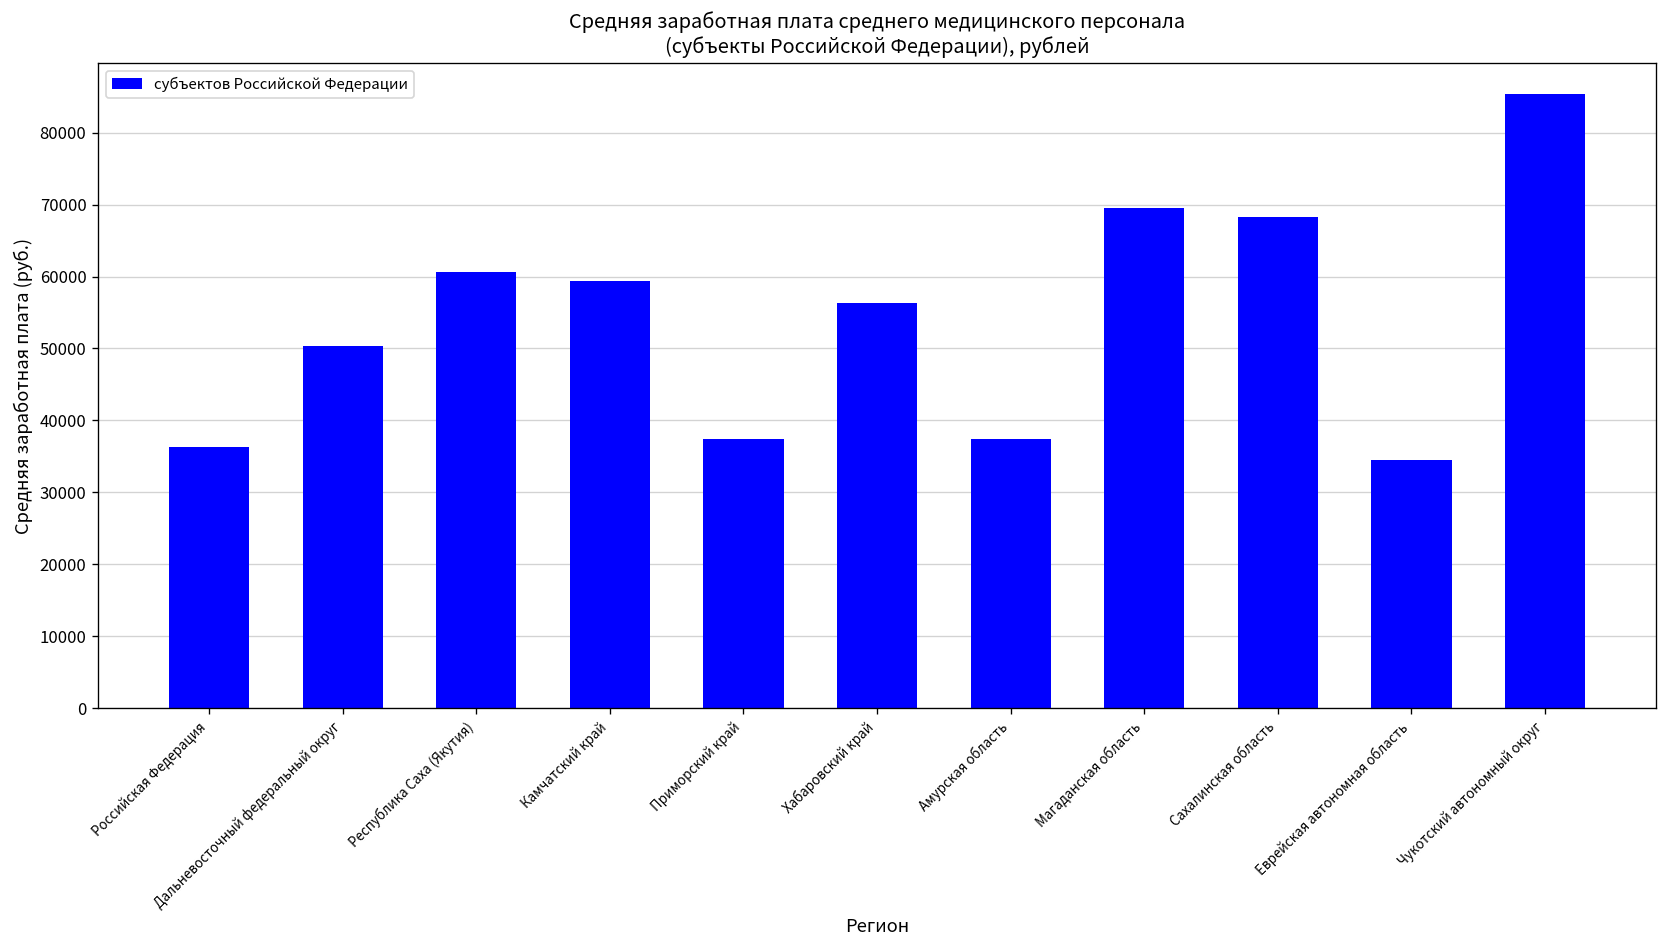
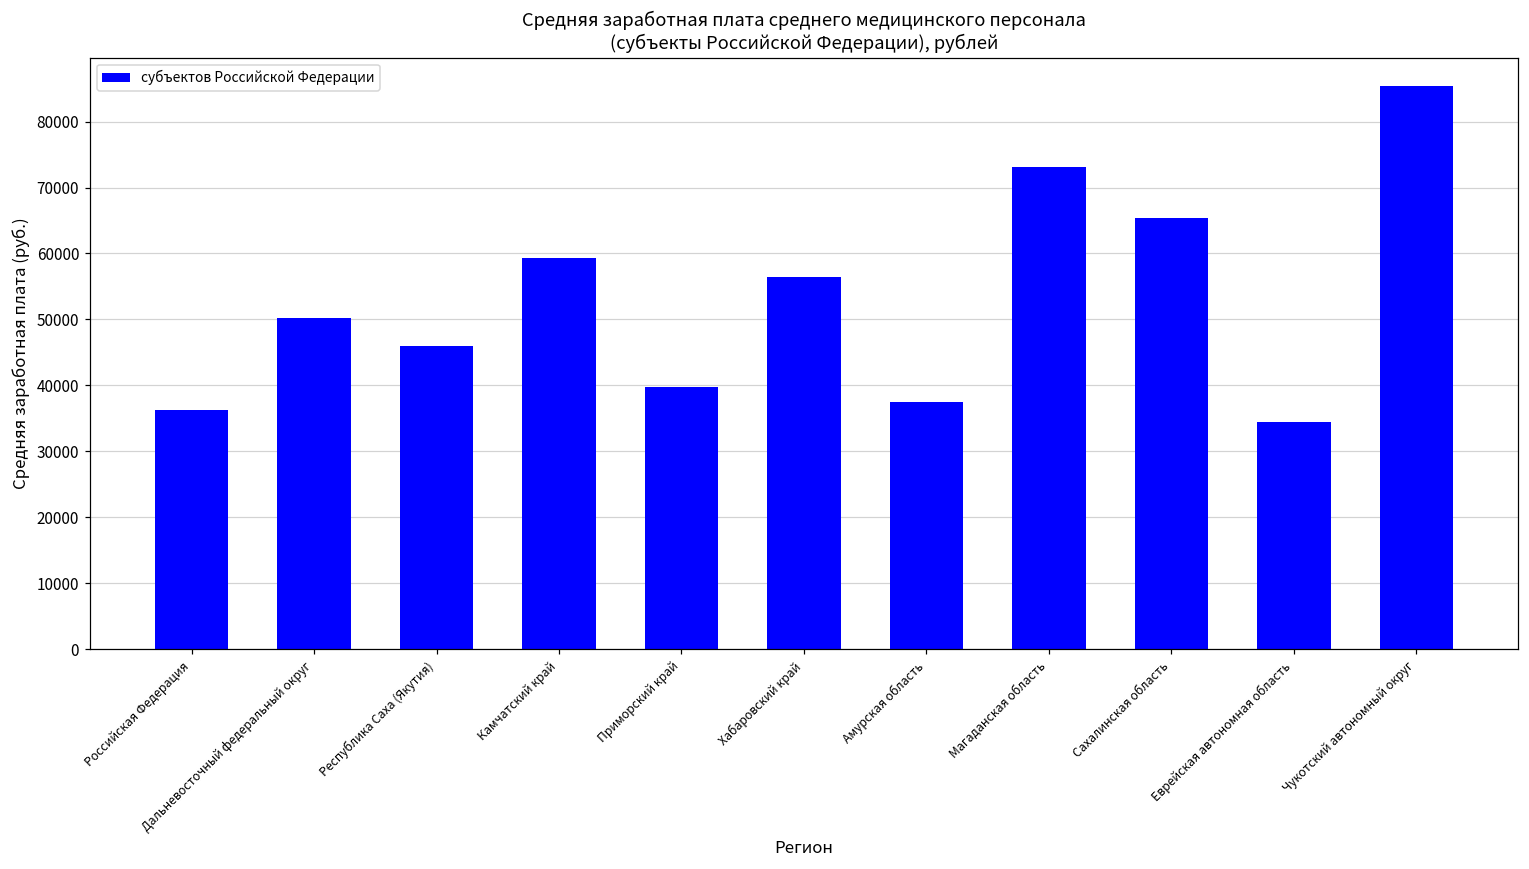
  {
    "Российская Федерация": 36000,
    "Дальневосточный федеральный округ": 50000,
-   "Республика Саха (Якутия)": 61000,
+   "Республика Саха (Якутия)": 46000,
    "Камчатский край": 59000,
-   "Приморский край": 37000,
+   "Приморский край": 40000,
    "Хабаровский край": 56000,
    "Амурская область": 37000,
-   "Магаданская область": 70000,
-   "Сахалинская область": 68000,
+   "Магаданская область": 73000,
+   "Сахалинская область": 65000,
    "Еврейская автономная область": 34000,
    "Чукотский автономный округ": 85000
  }
